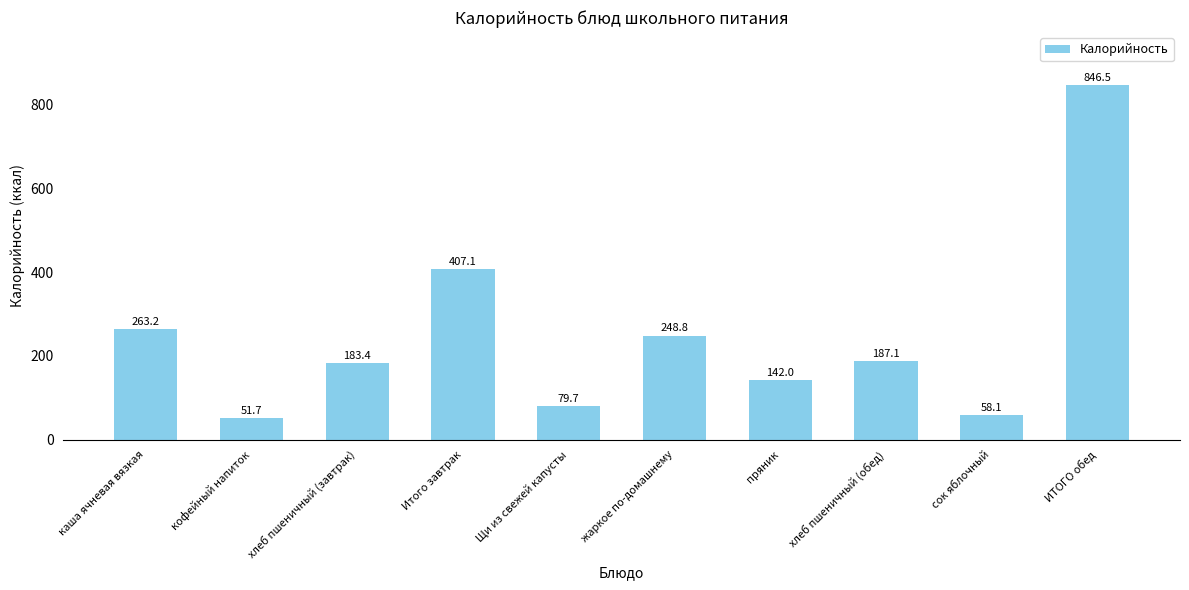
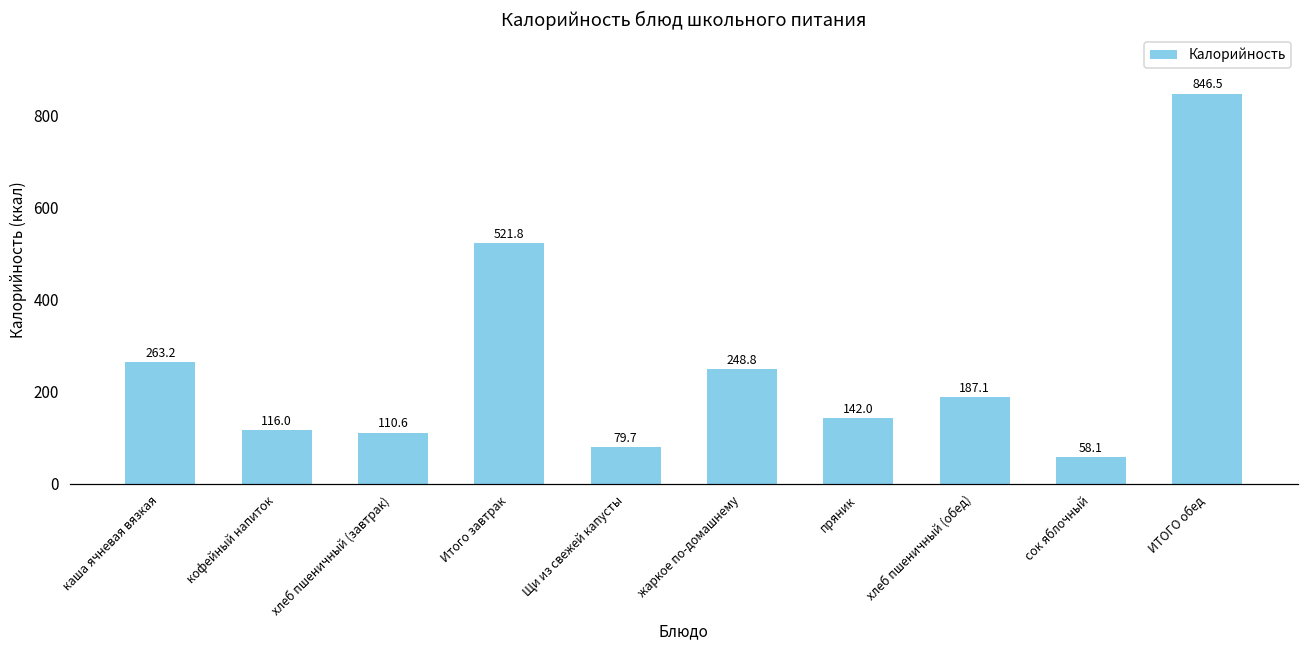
  {
    "каша ячневая вязкая": 263.2,
-   "кофейный напиток": 51.7,
-   "хлеб пшеничный (завтрак)": 183.4,
-   "Итого завтрак": 407.1,
+   "кофейный напиток": 116.0,
+   "хлеб пшеничный (завтрак)": 110.6,
+   "Итого завтрак": 521.8,
    "Щи из свежей капусты": 79.7,
    "жаркое по-домашнему": 248.8,
    "пряник": 142.0,
    "хлеб пшеничный (обед)": 187.1,
    "сок яблочный": 58.1,
    "ИТОГО обед": 846.5
  }
